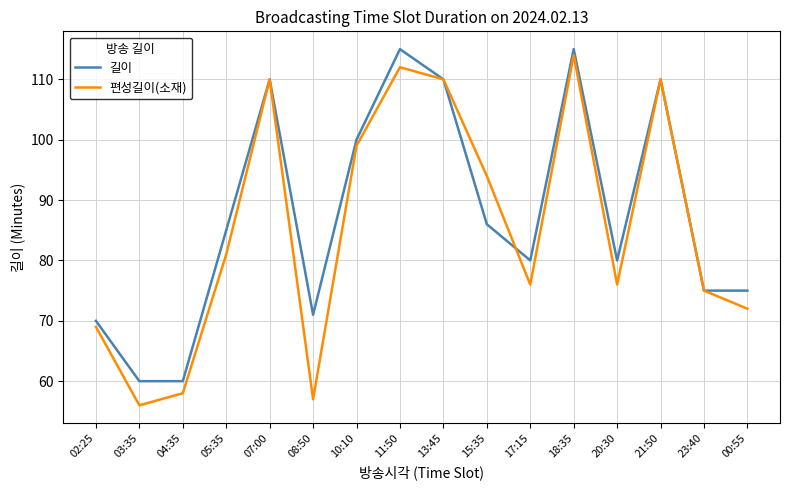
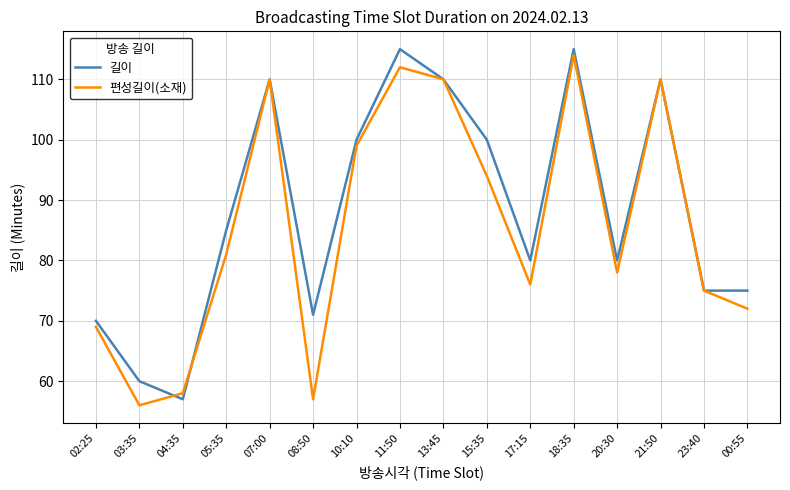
  {
    "길이": {
      "02:25": 70,
      "03:35": 60,
-     "04:35": 60,
+     "04:35": 57,
      "05:35": 85,
      "08:50": 71,
      "10:10": 100,
      "11:50": 115,
-     "15:35": 86,
+     "15:35": 100,
      "17:15": 80,
      "18:35": 115,
      "20:30": 80,
      "00:55": 75
    },
    "편성길이(소재)": {
      "02:25": 69,
      "03:35": 56,
      "04:35": 58,
      "05:35": 81,
      "08:50": 57,
      "10:10": 99,
      "11:50": 112,
      "15:35": 94,
      "17:15": 76,
      "18:35": 114,
-     "20:30": 76,
+     "20:30": 78,
      "00:55": 72
    }
  }
